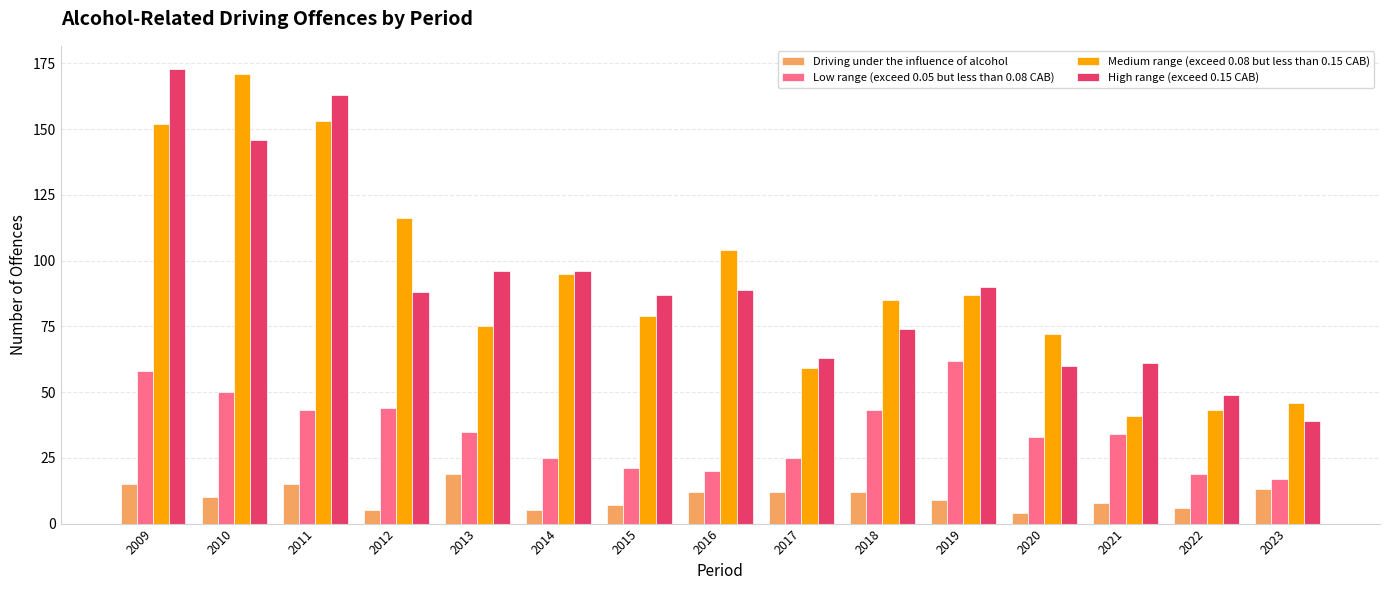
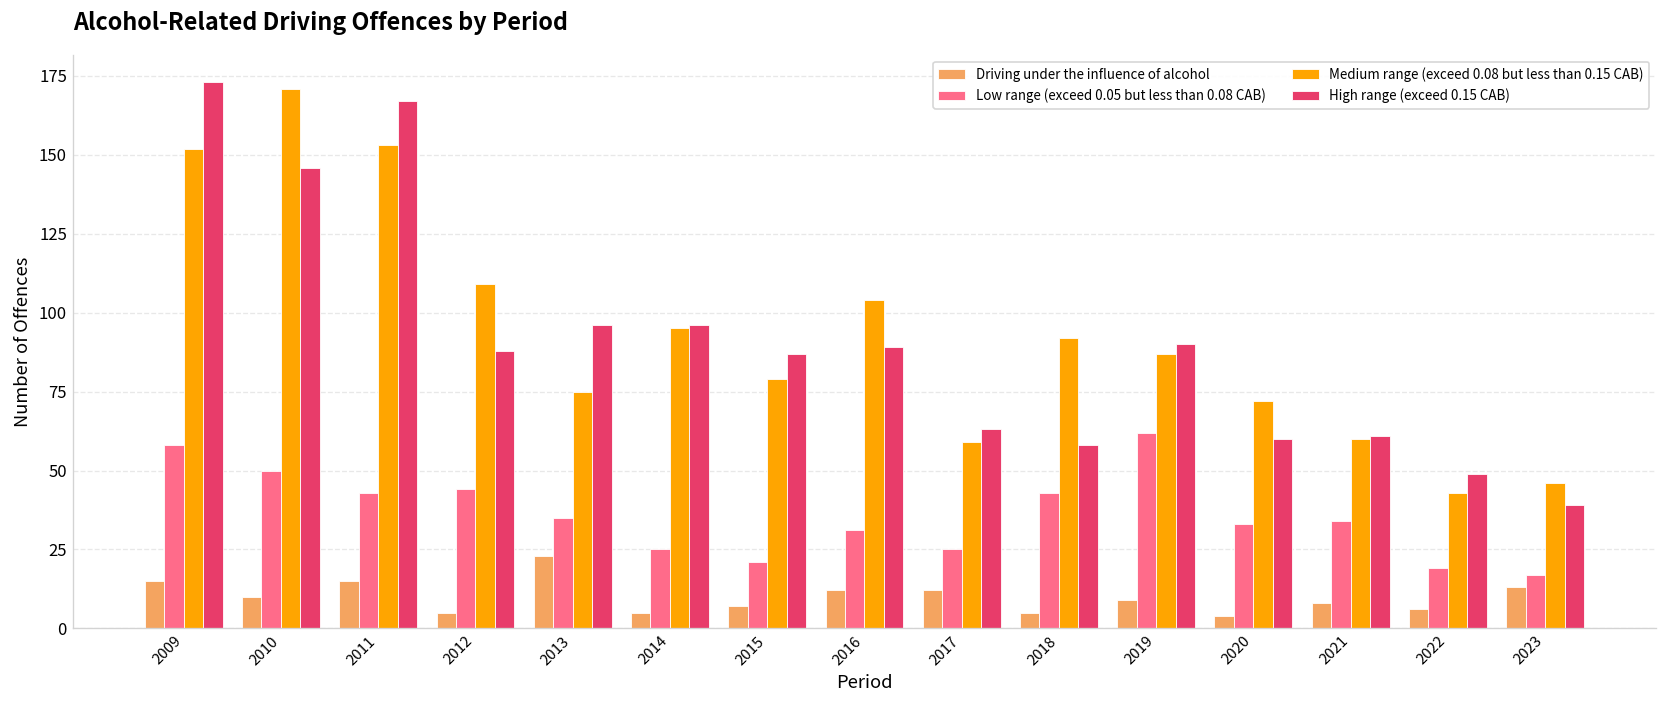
  {
    "Driving under the influence of alcohol": {
      "2009": 15,
      "2010": 10,
      "2011": 15,
      "2012": 5,
-     "2013": 19,
+     "2013": 23,
      "2014": 5,
      "2015": 7,
      "2016": 12,
      "2017": 12,
-     "2018": 12,
+     "2018": 5,
      "2019": 9,
      "2020": 4,
      "2021": 8,
      "2022": 6,
      "2023": 13
    },
    "Low range (exceed 0.05 but less than 0.08 CAB)": {
      "2009": 58,
      "2010": 50,
      "2011": 43,
      "2012": 44,
      "2013": 35,
      "2014": 25,
      "2015": 21,
-     "2016": 20,
+     "2016": 31,
      "2017": 25,
      "2018": 43,
      "2019": 62,
      "2020": 33,
      "2021": 34,
      "2022": 19,
      "2023": 17
    },
    "Medium range (exceed 0.08 but less than 0.15 CAB)": {
      "2009": 152,
      "2010": 171,
      "2011": 153,
-     "2012": 116,
+     "2012": 109,
      "2013": 75,
      "2014": 95,
      "2015": 79,
      "2016": 104,
      "2017": 59,
-     "2018": 85,
+     "2018": 92,
      "2019": 87,
      "2020": 72,
-     "2021": 41,
+     "2021": 60,
      "2022": 43,
      "2023": 46
    },
    "High range (exceed 0.15 CAB)": {
      "2009": 173,
      "2010": 146,
-     "2011": 163,
+     "2011": 167,
      "2012": 88,
      "2013": 96,
      "2014": 96,
      "2015": 87,
      "2016": 89,
      "2017": 63,
-     "2018": 74,
+     "2018": 58,
      "2019": 90,
      "2020": 60,
      "2021": 61,
      "2022": 49,
      "2023": 39
    }
  }
